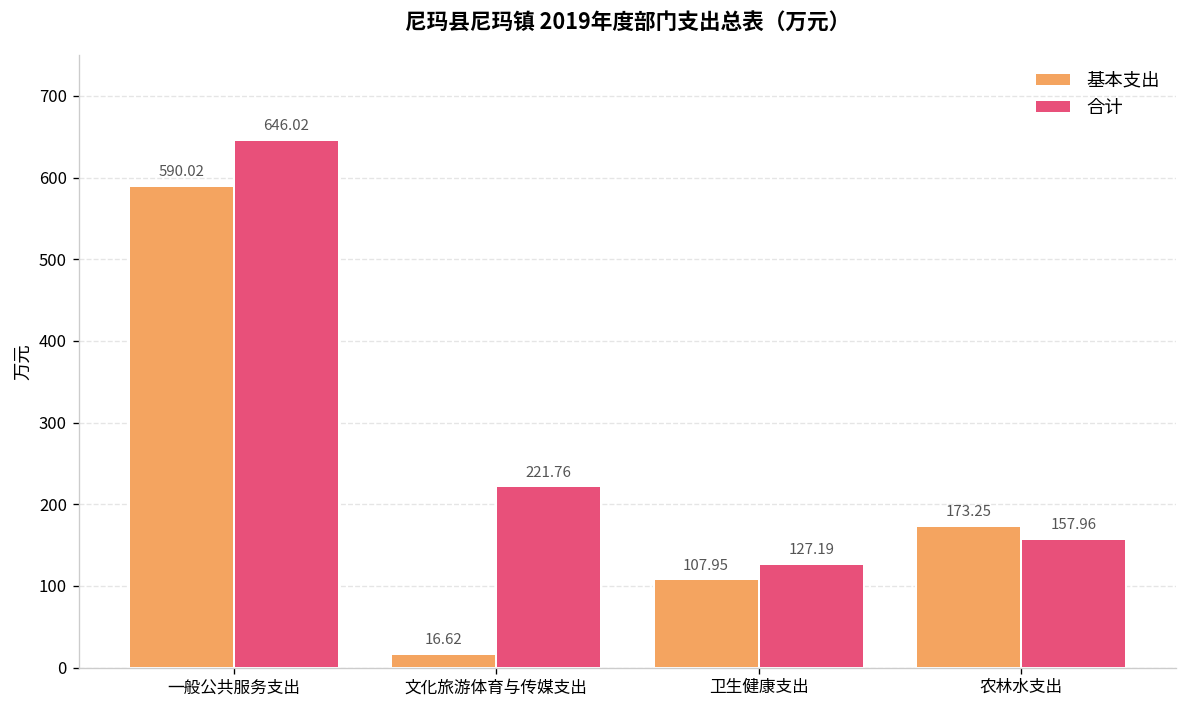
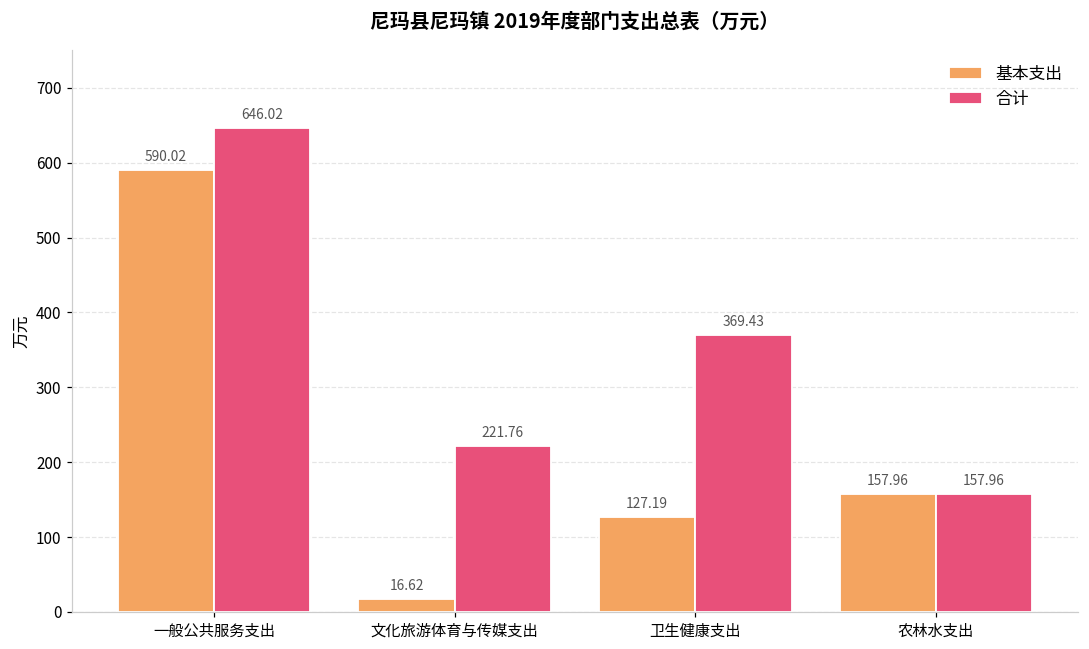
  {
    "基本支出": {
      "一般公共服务支出": 590.02,
      "文化旅游体育与传媒支出": 16.62,
-     "卫生健康支出": 107.95,
-     "农林水支出": 173.25
+     "卫生健康支出": 127.19,
+     "农林水支出": 157.96
    },
    "合计": {
      "一般公共服务支出": 646.02,
      "文化旅游体育与传媒支出": 221.76,
-     "卫生健康支出": 127.19,
+     "卫生健康支出": 369.43,
      "农林水支出": 157.96
    }
  }
